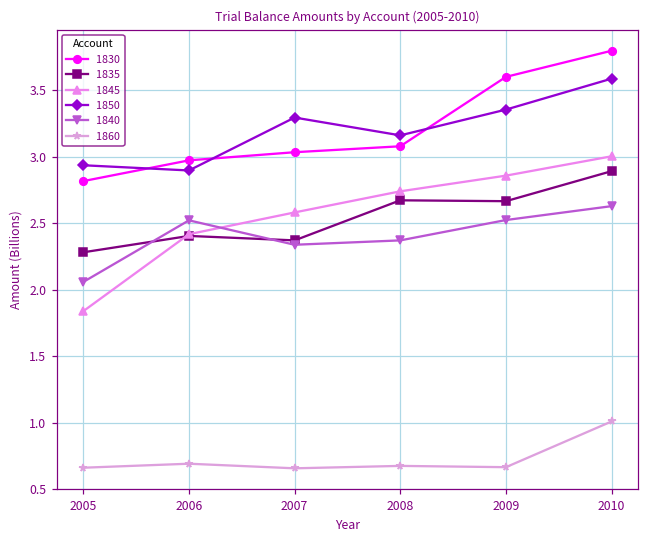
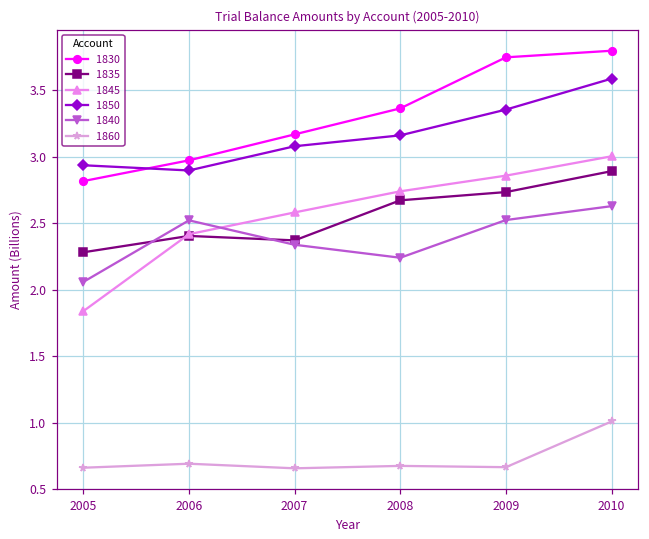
  {
    "1830": {
      "2005": 2.82,
      "2006": 2.97,
-     "2007": 3.04,
-     "2008": 3.08,
-     "2009": 3.60,
+     "2007": 3.17,
+     "2008": 3.36,
+     "2009": 3.75,
      "2010": 3.80
    },
    "1835": {
      "2005": 2.28,
      "2007": 2.37,
      "2008": 2.67,
-     "2009": 2.67,
+     "2009": 2.74,
      "2010": 2.89
    },
    "1850": {
      "2005": 2.94,
      "2006": 2.90,
-     "2007": 3.30,
+     "2007": 3.08,
      "2008": 3.16,
      "2009": 3.36,
      "2010": 3.59
    },
    "1840": {
      "2005": 2.06,
      "2006": 2.52,
      "2007": 2.34,
-     "2008": 2.37,
+     "2008": 2.24,
      "2009": 2.52,
      "2010": 2.63
    }
  }
